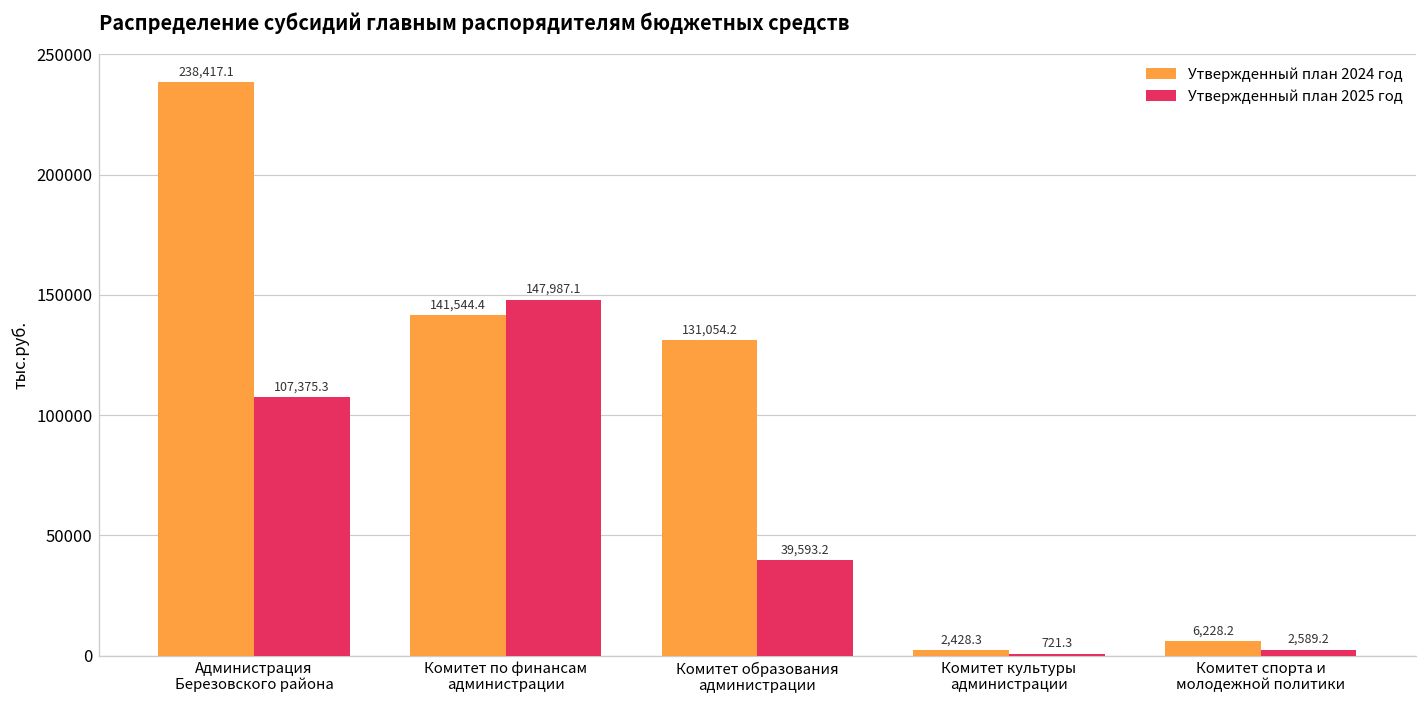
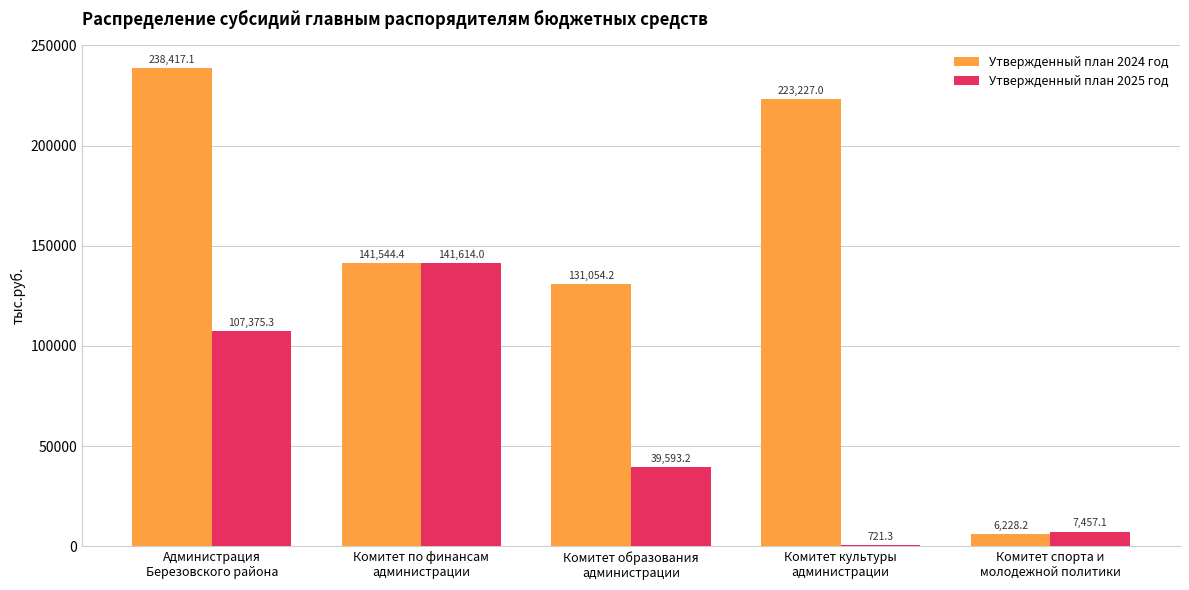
  {
    "Утвержденный план 2024 год": {
      "Администрация Березовского района": "238,417.1",
      "Комитет по финансам администрации": "141,544.4",
      "Комитет образования администрации": "131,054.2",
-     "Комитет культуры администрации": "2,428.3",
+     "Комитет культуры администрации": "223,227.0",
      "Комитет спорта и молодежной политики": "6,228.2"
    },
    "Утвержденный план 2025 год": {
      "Администрация Березовского района": "107,375.3",
-     "Комитет по финансам администрации": "147,987.1",
+     "Комитет по финансам администрации": "141,614.0",
      "Комитет образования администрации": "39,593.2",
      "Комитет культуры администрации": "721.3",
-     "Комитет спорта и молодежной политики": "2,589.2"
+     "Комитет спорта и молодежной политики": "7,457.1"
    }
  }
